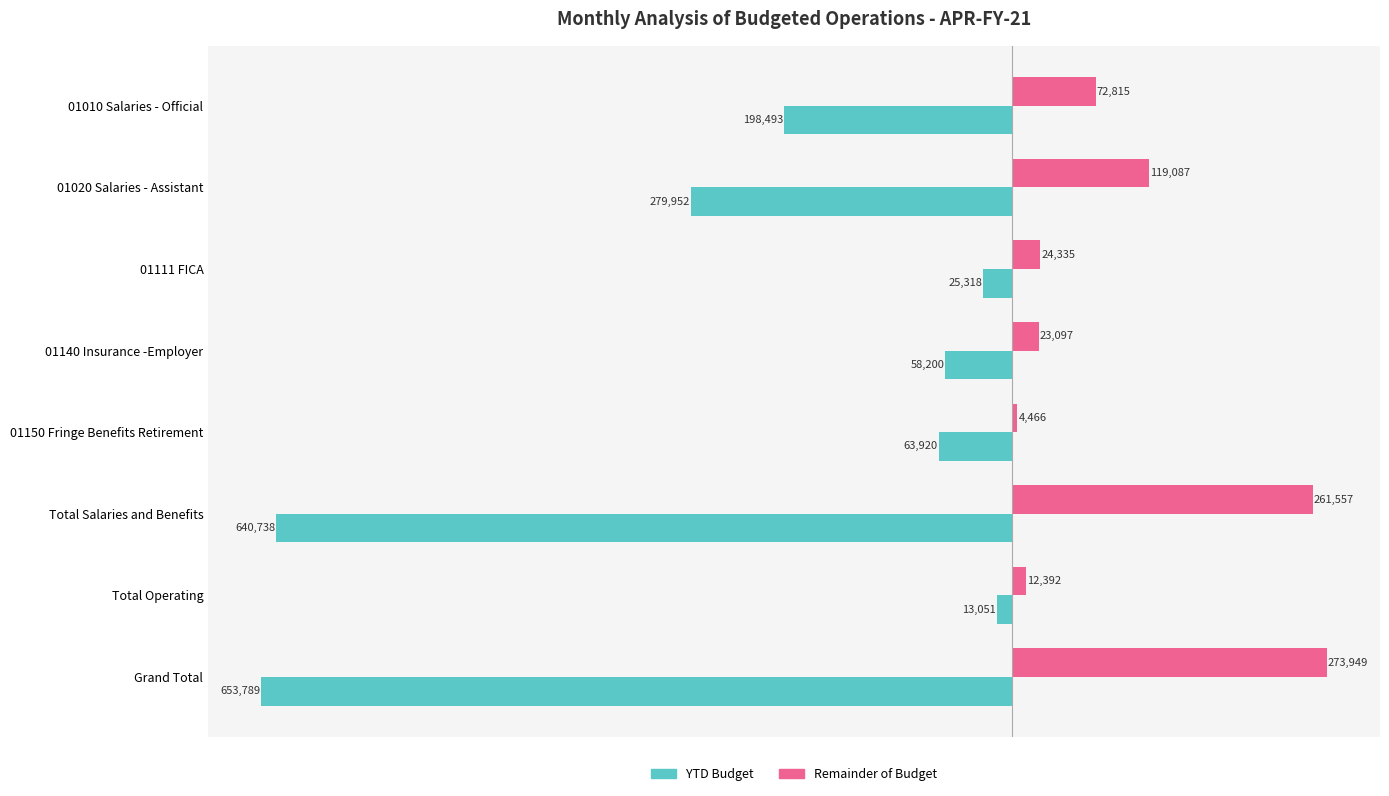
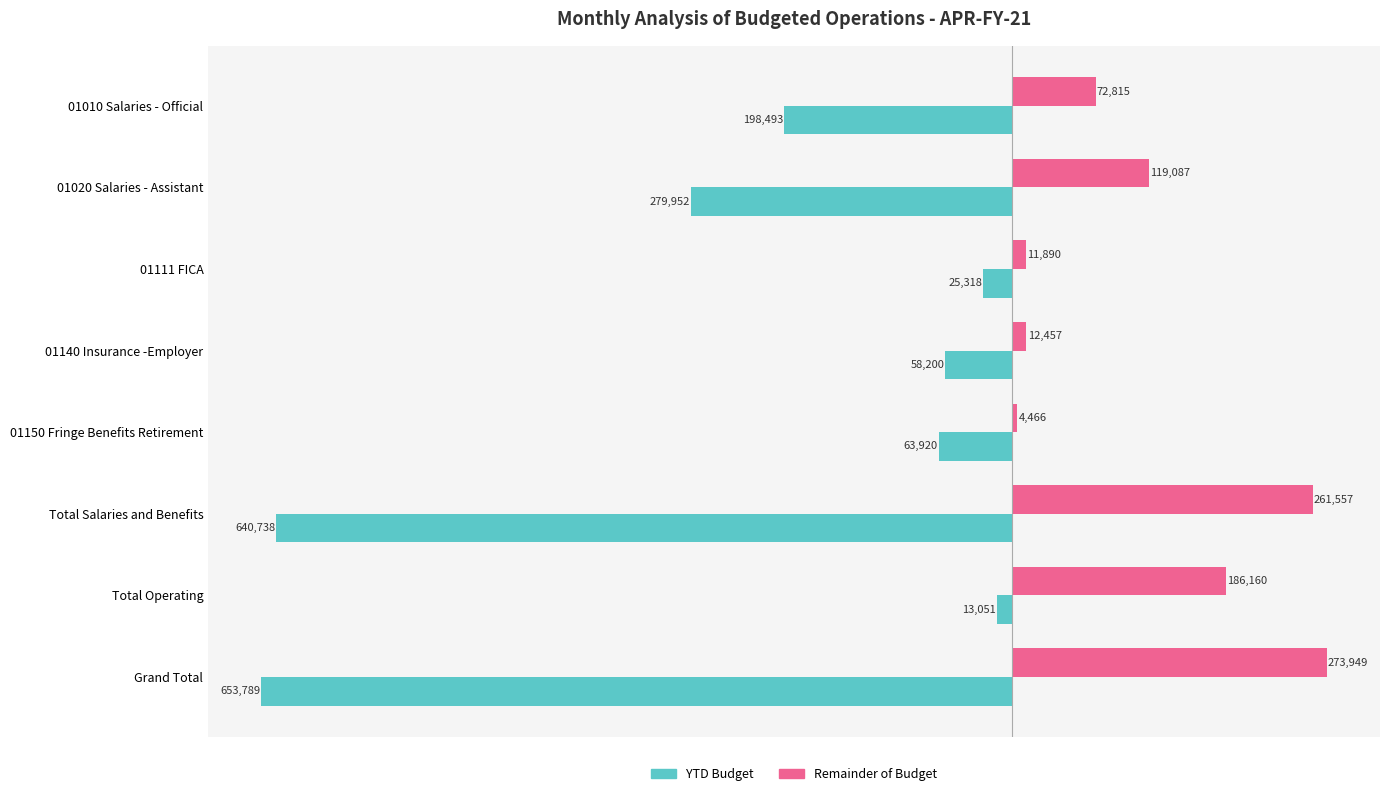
  {
    "Remainder of Budget": {
      "01010 Salaries - Official": "72,815",
      "01020 Salaries - Assistant": "119,087",
-     "01111 FICA": "24,335",
-     "01140 Insurance -Employer": "23,097",
+     "01111 FICA": "11,890",
+     "01140 Insurance -Employer": "12,457",
      "01150 Fringe Benefits Retirement": "4,466",
      "Total Salaries and Benefits": "261,557",
-     "Total Operating": "12,392",
+     "Total Operating": "186,160",
      "Grand Total": "273,949"
    }
  }
